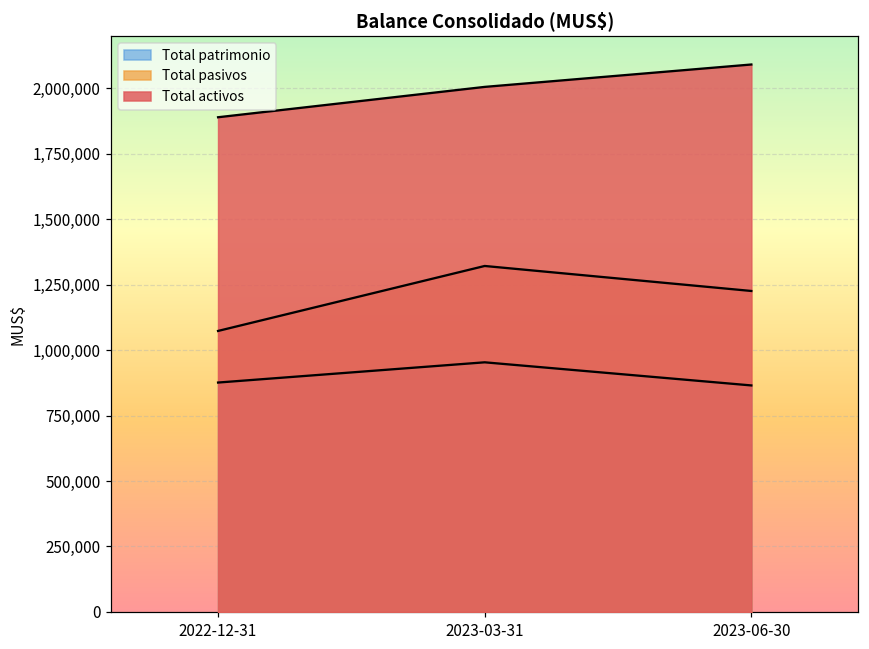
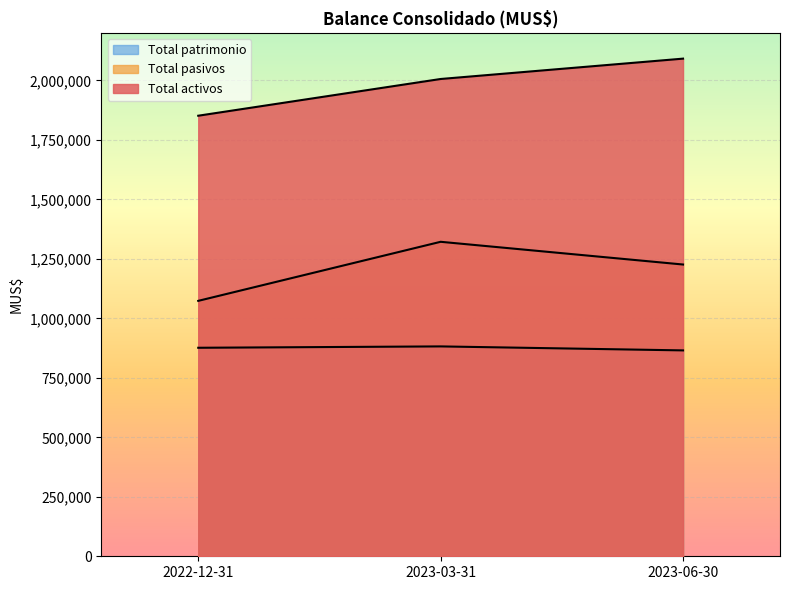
  {
    "Total patrimonio": {
      "2022-12-31": "880,000",
-     "2023-03-31": "950,000",
+     "2023-03-31": "880,000",
      "2023-06-30": "870,000"
    },
    "Total pasivos": {
      "2022-12-31": "1,070,000",
      "2023-03-31": "1,320,000",
      "2023-06-30": "1,230,000"
    },
    "Total activos": {
-     "2022-12-31": "1,890,000",
+     "2022-12-31": "1,850,000",
      "2023-03-31": "2,010,000",
      "2023-06-30": "2,090,000"
    }
  }
